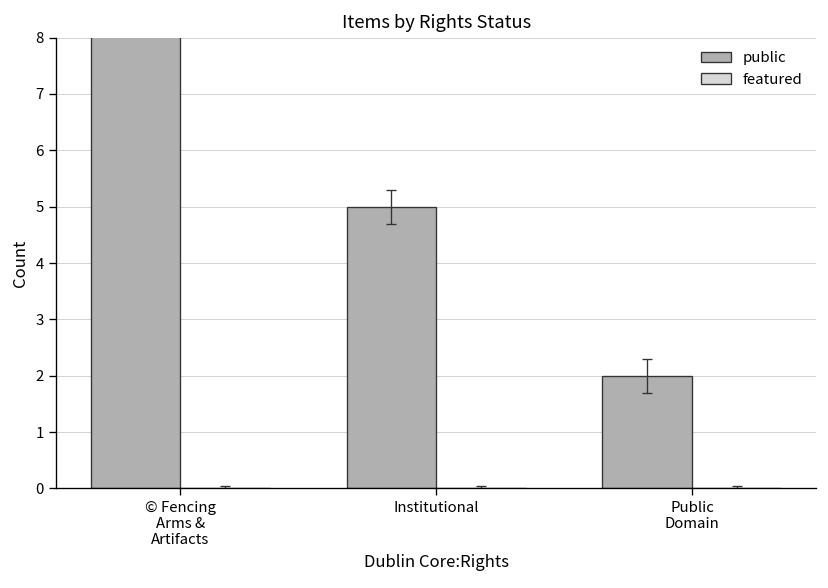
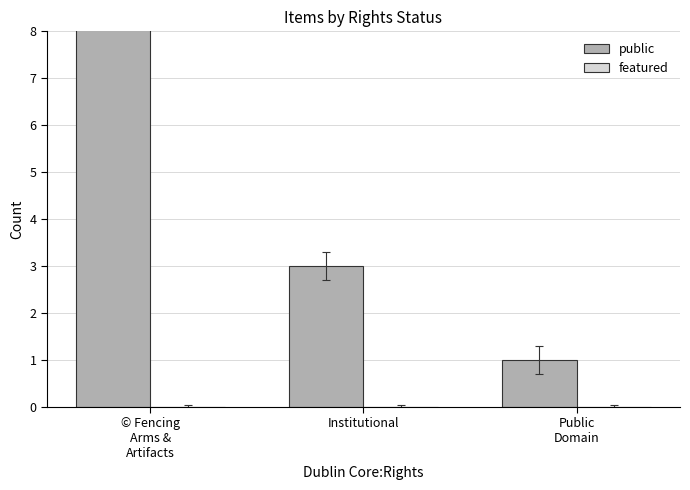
  {
    "public": {
-     "Institutional": 5,
-     "Public Domain": 2
+     "Institutional": 3,
+     "Public Domain": 1
    },
    "featured": {
      "© Fencing Arms & Artifacts": 0,
      "Institutional": 0,
      "Public Domain": 0
    }
  }
